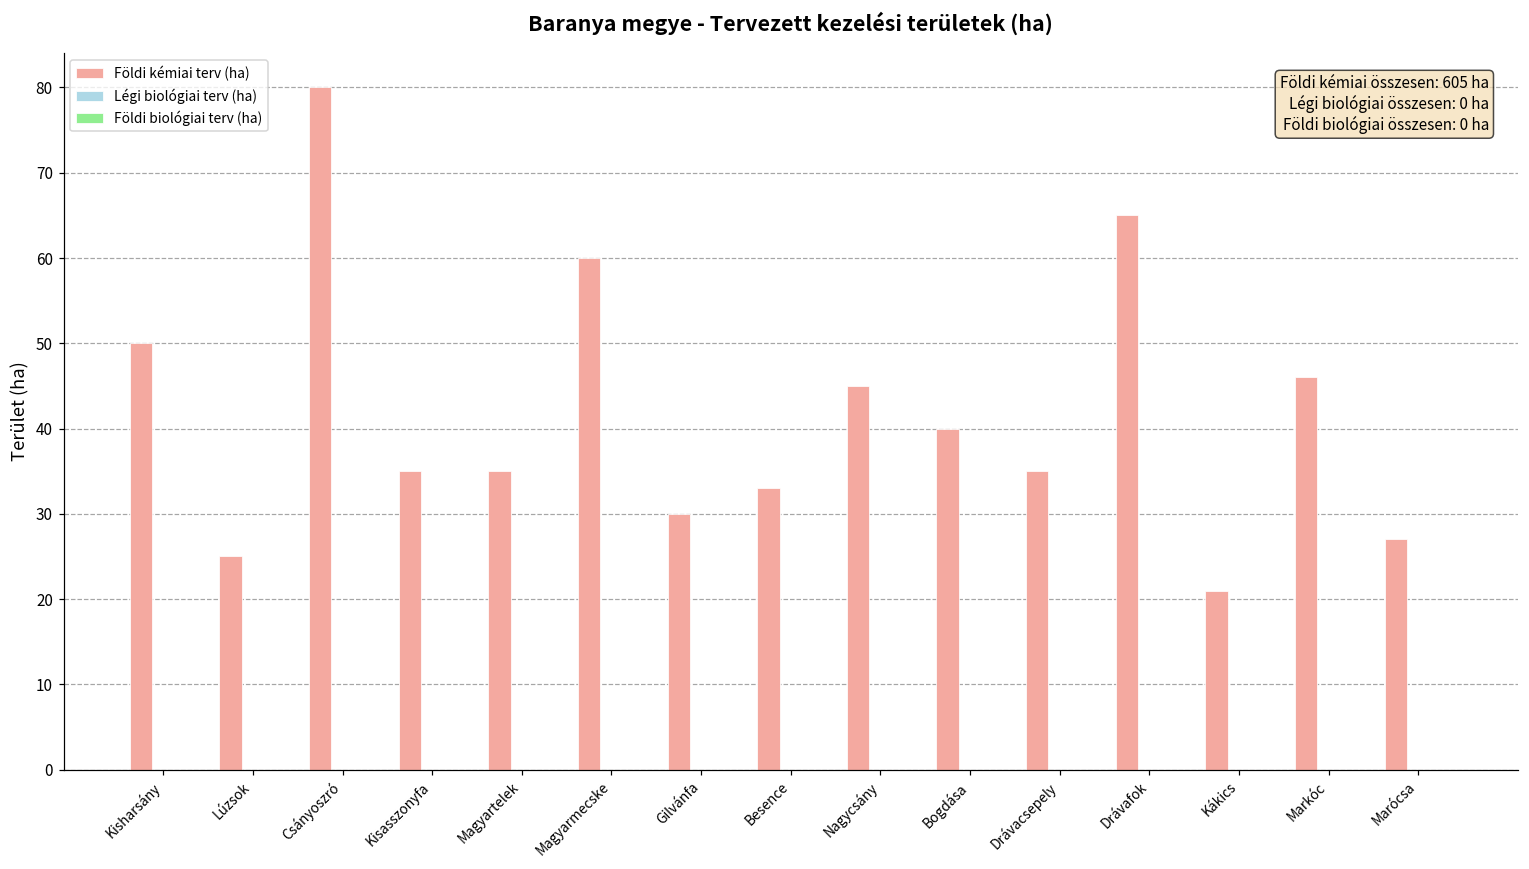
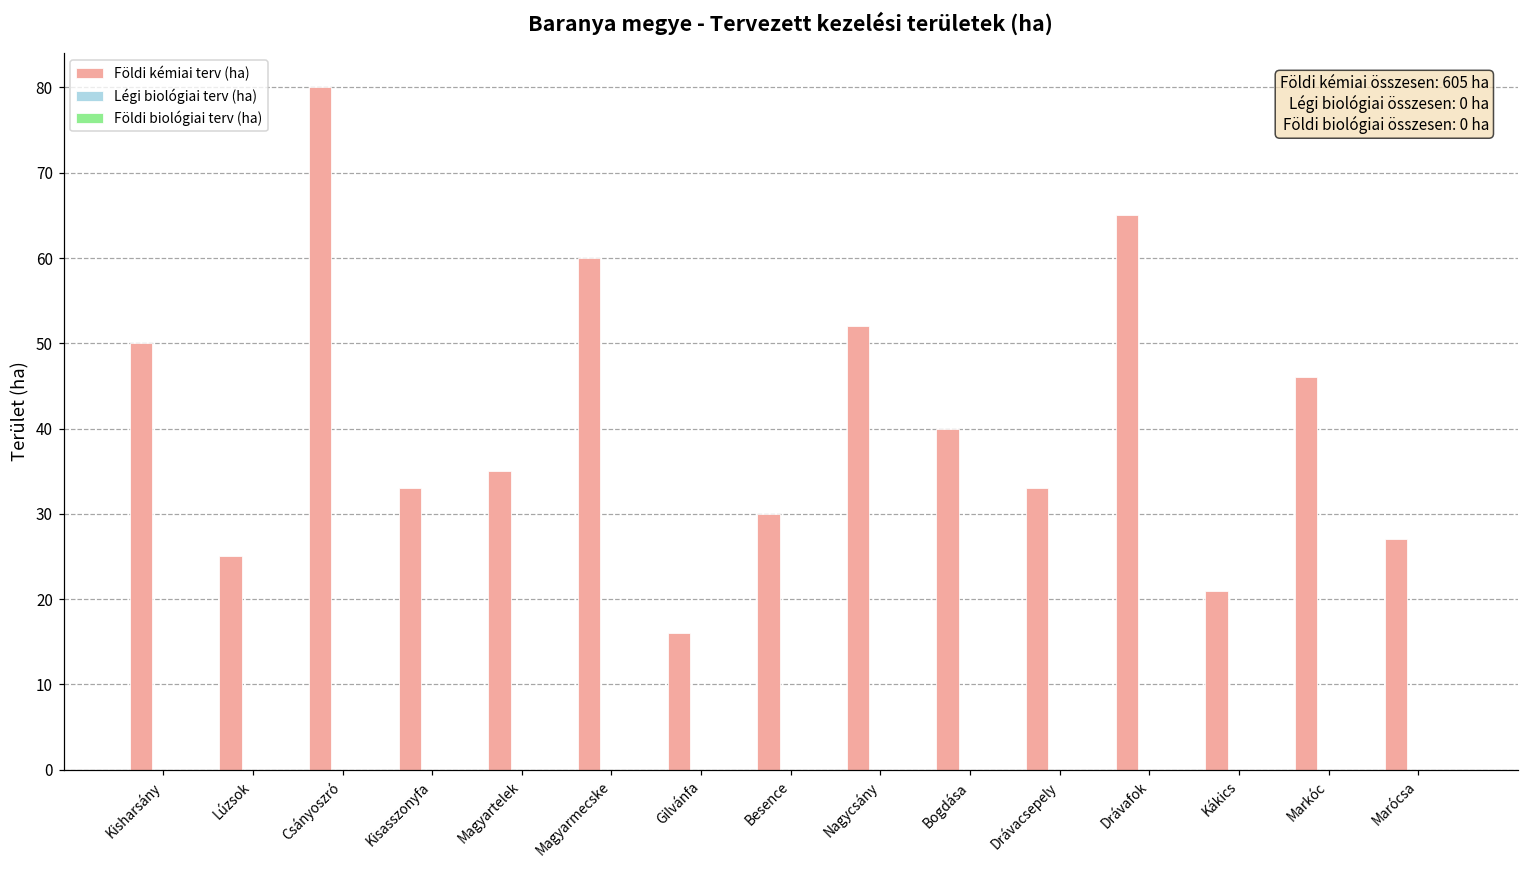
  {
    "Földi kémiai terv (ha)": {
      "Kisharsány": 50,
      "Lúzsok": 25,
      "Csányoszró": 80,
-     "Kisasszonyfa": 35,
+     "Kisasszonyfa": 33,
      "Magyartelek": 35,
      "Magyarmecske": 60,
-     "Gilvánfa": 30,
-     "Besence": 33,
-     "Nagycsány": 45,
+     "Gilvánfa": 16,
+     "Besence": 30,
+     "Nagycsány": 52,
      "Bogdása": 40,
-     "Drávacsepely": 35,
+     "Drávacsepely": 33,
      "Drávafok": 65,
      "Kákics": 21,
      "Markóc": 46,
      "Marócsa": 27
    },
    "Légi biológiai terv (ha)": {
      "Kisharsány": 0,
      "Lúzsok": 0,
      "Csányoszró": 0,
      "Kisasszonyfa": 0,
      "Magyartelek": 0,
      "Magyarmecske": 0,
      "Gilvánfa": 0,
      "Besence": 0,
      "Nagycsány": 0,
      "Bogdása": 0,
      "Drávacsepely": 0,
      "Drávafok": 0,
      "Kákics": 0,
      "Markóc": 0,
      "Marócsa": 0
    },
    "Földi biológiai terv (ha)": {
      "Kisharsány": 0,
      "Lúzsok": 0,
      "Csányoszró": 0,
      "Kisasszonyfa": 0,
      "Magyartelek": 0,
      "Magyarmecske": 0,
      "Gilvánfa": 0,
      "Besence": 0,
      "Nagycsány": 0,
      "Bogdása": 0,
      "Drávacsepely": 0,
      "Drávafok": 0,
      "Kákics": 0,
      "Markóc": 0,
      "Marócsa": 0
    }
  }
